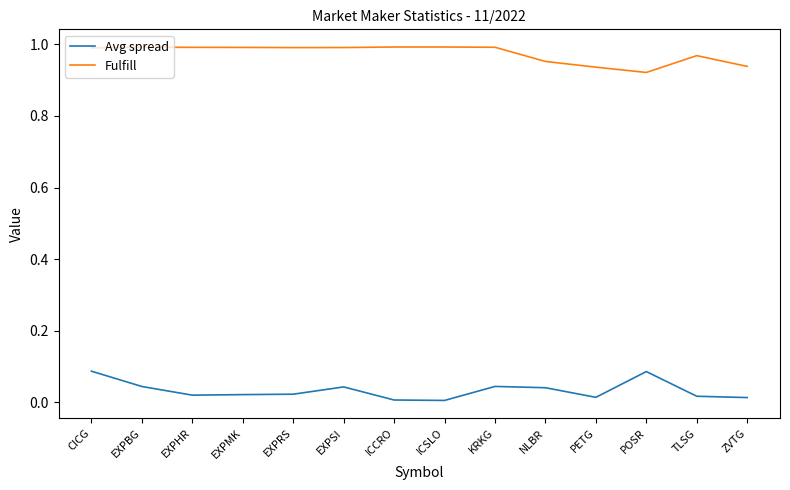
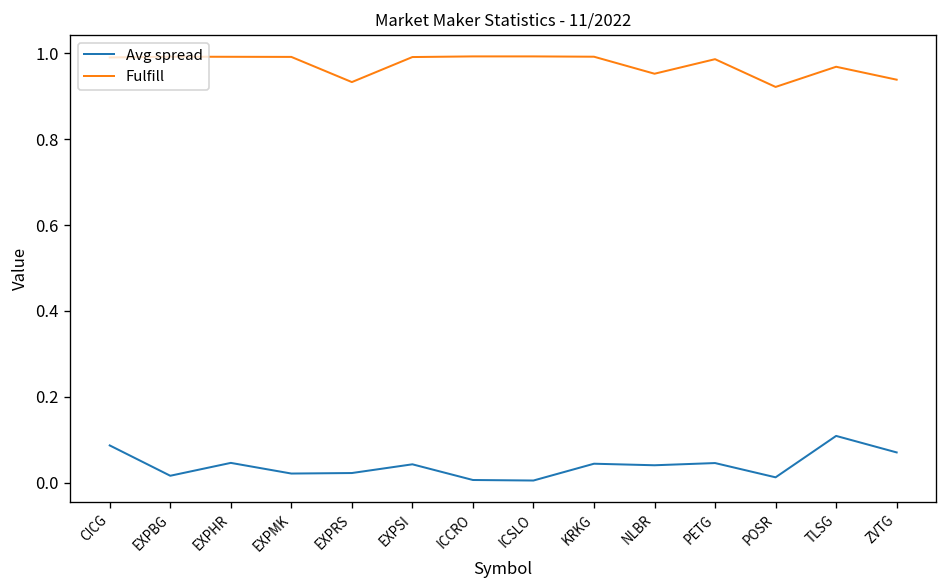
  {
    "Avg spread": {
      "CICG": 0.09,
-     "EXPBG": 0.04,
-     "EXPHR": 0.02,
+     "EXPBG": 0.02,
+     "EXPHR": 0.05,
      "EXPMK": 0.02,
      "EXPRS": 0.02,
      "EXPSI": 0.04,
      "ICCRO": 0.01,
      "ICSLO": 0.01,
      "KRKG": 0.04,
      "NLBR": 0.04,
-     "PETG": 0.01,
-     "POSR": 0.09,
-     "TLSG": 0.02,
-     "ZVTG": 0.01
+     "PETG": 0.05,
+     "POSR": 0.01,
+     "TLSG": 0.11,
+     "ZVTG": 0.07
    },
    "Fulfill": {
      "EXPHR": 0.99,
      "EXPMK": 0.99,
-     "EXPRS": 0.99,
+     "EXPRS": 0.93,
      "EXPSI": 0.99,
      "ICCRO": 0.99,
      "ICSLO": 0.99,
      "KRKG": 0.99,
      "NLBR": 0.95,
-     "PETG": 0.94,
+     "PETG": 0.99,
      "POSR": 0.92,
      "TLSG": 0.97,
      "ZVTG": 0.94
    }
  }
